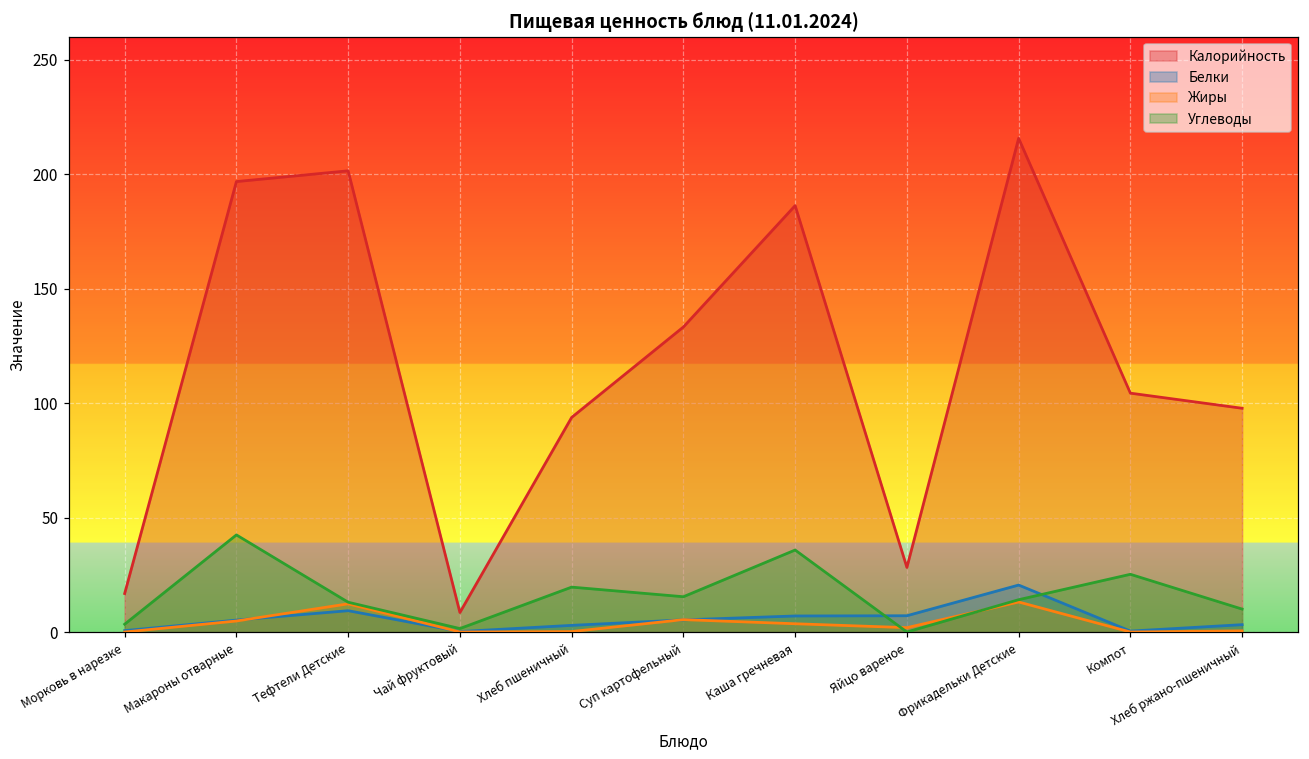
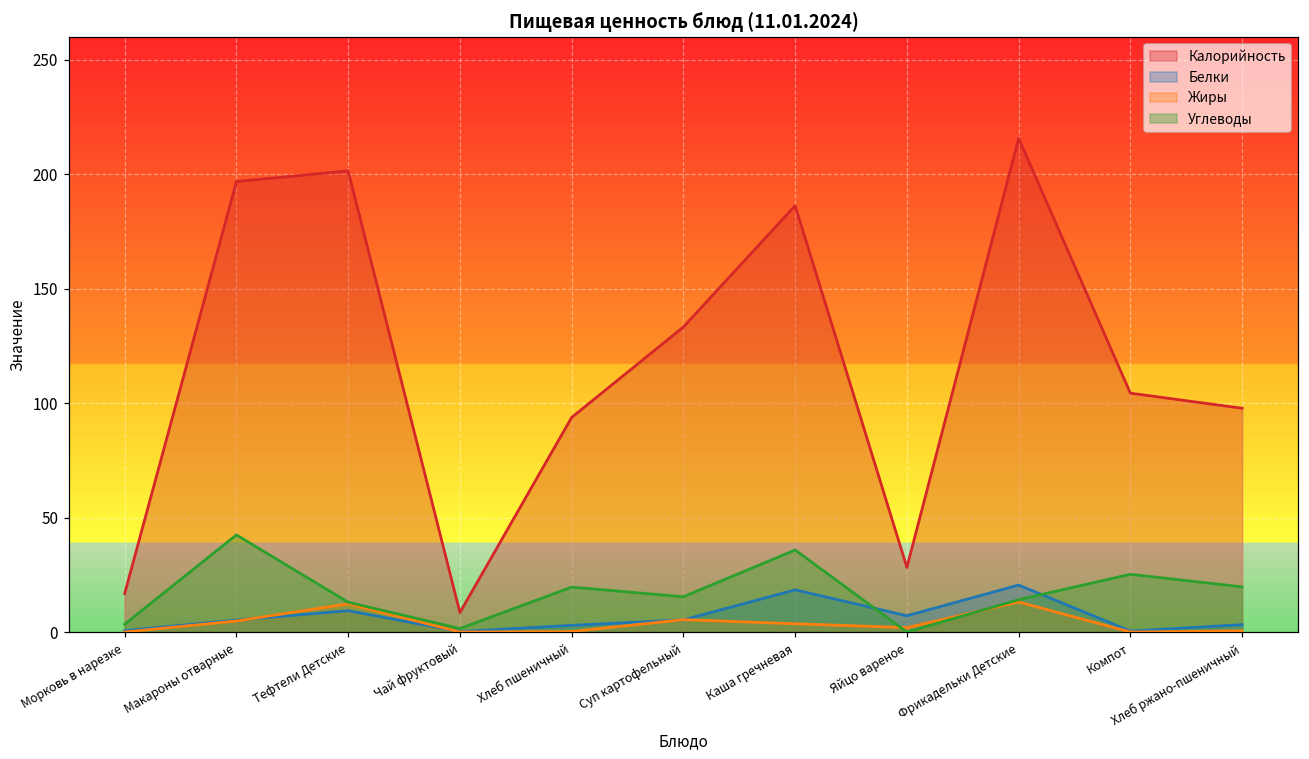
  {
    "Белки": {
      "Тефтели Детские": 9,
      "Хлеб пшеничный": 3,
-     "Каша гречневая": 7,
+     "Каша гречневая": 19,
      "Яйцо вареное": 7,
      "Фрикадельки Детские": 21,
      "Хлеб ржано-пшеничный": 3
    },
    "Углеводы": {
      "Морковь в нарезке": 4,
      "Макароны отварные": 43,
      "Чай фруктовый": 2,
      "Хлеб пшеничный": 20,
      "Суп картофельный": 16,
      "Каша гречневая": 36,
      "Яйцо вареное": 0,
      "Компот": 25,
-     "Хлеб ржано-пшеничный": 10
+     "Хлеб ржано-пшеничный": 20
    }
  }
